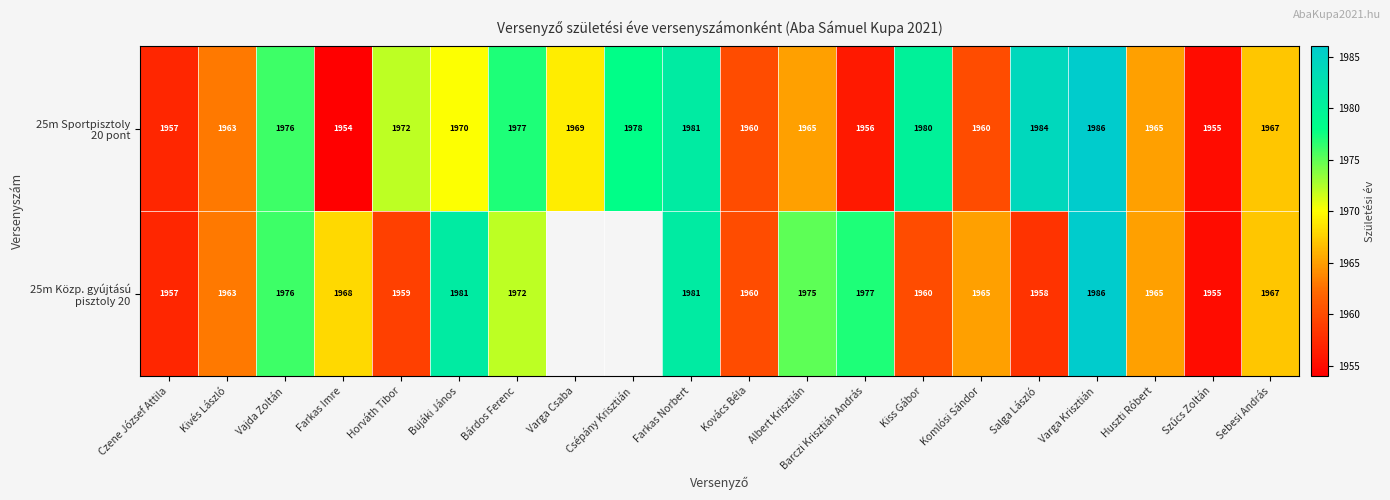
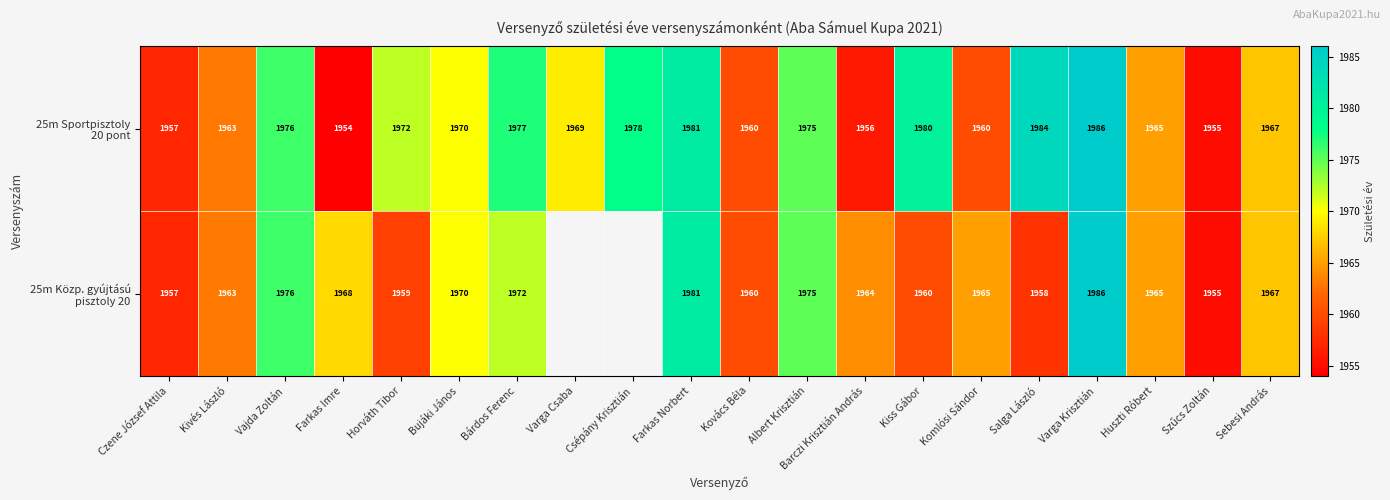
  {
    "25m Sportpisztoly 20 pont": {
      "Czene József Attila": 1957,
      "Kivés László": 1963,
      "Vajda Zoltán": 1976,
      "Farkas Imre": 1954,
      "Horváth Tibor": 1972,
      "Bujáki János": 1970,
      "Bárdos Ferenc": 1977,
      "Varga Csaba": 1969,
      "Csépány Krisztián": 1978,
      "Farkas Norbert": 1981,
      "Kovács Béla": 1960,
-     "Albert Krisztián": 1965,
+     "Albert Krisztián": 1975,
      "Barczi Krisztián András": 1956,
      "Kiss Gábor": 1980,
      "Komlósi Sándor": 1960,
      "Salga László": 1984,
      "Varga Krisztián": 1986,
      "Huszti Róbert": 1965,
      "Szűcs Zoltán": 1955,
      "Sebesi András": 1967
    },
    "25m Közp. gyújtású pisztoly 20": {
      "Czene József Attila": 1957,
      "Kivés László": 1963,
      "Vajda Zoltán": 1976,
      "Farkas Imre": 1968,
      "Horváth Tibor": 1959,
-     "Bujáki János": 1981,
+     "Bujáki János": 1970,
      "Bárdos Ferenc": 1972,
      "Farkas Norbert": 1981,
      "Kovács Béla": 1960,
      "Albert Krisztián": 1975,
-     "Barczi Krisztián András": 1977,
+     "Barczi Krisztián András": 1964,
      "Kiss Gábor": 1960,
      "Komlósi Sándor": 1965,
      "Salga László": 1958,
      "Varga Krisztián": 1986,
      "Huszti Róbert": 1965,
      "Szűcs Zoltán": 1955,
      "Sebesi András": 1967
    }
  }
